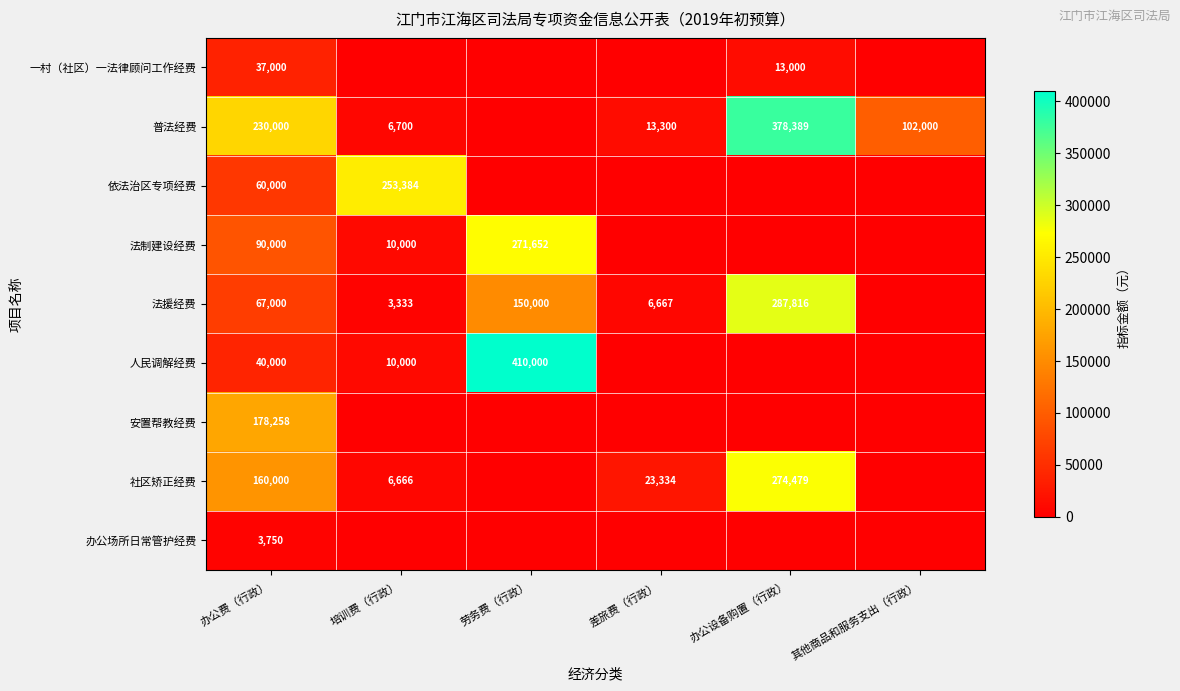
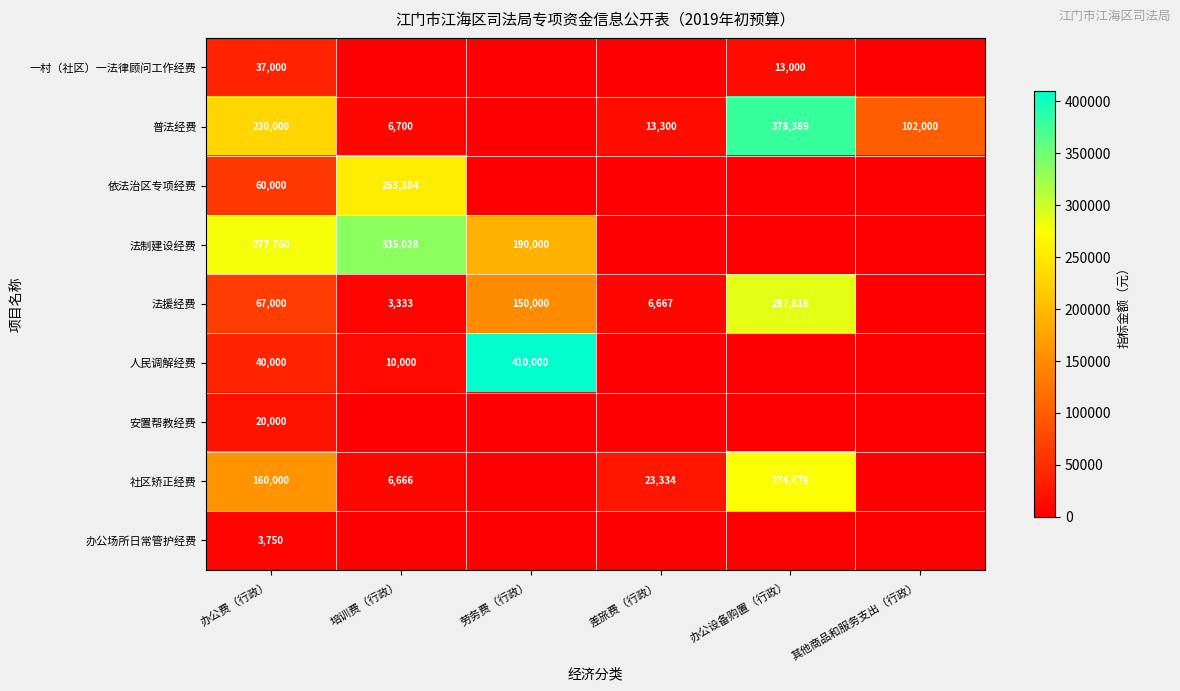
  {
    "一村（社区）一法律顾问工作经费": {
      "办公费（行政）": "37,000",
      "办公设备购置（行政）": "13,000"
    },
    "普法经费": {
      "办公费（行政）": "230,000",
      "培训费（行政）": "6,700",
      "差旅费（行政）": "13,300",
      "办公设备购置（行政）": "378,389",
      "其他商品和服务支出（行政）": "102,000"
    },
    "依法治区专项经费": {
      "办公费（行政）": "60,000",
      "培训费（行政）": "253,384"
    },
    "法制建设经费": {
-     "办公费（行政）": "90,000",
-     "培训费（行政）": "10,000",
-     "劳务费（行政）": "271,652"
+     "办公费（行政）": "277,760",
+     "培训费（行政）": "335,028",
+     "劳务费（行政）": "190,000"
    },
    "法援经费": {
      "办公费（行政）": "67,000",
      "培训费（行政）": "3,333",
      "劳务费（行政）": "150,000",
      "差旅费（行政）": "6,667",
      "办公设备购置（行政）": "287,816"
    },
    "人民调解经费": {
      "办公费（行政）": "40,000",
      "培训费（行政）": "10,000",
      "劳务费（行政）": "410,000"
    },
    "安置帮教经费": {
-     "办公费（行政）": "178,258"
+     "办公费（行政）": "20,000"
    },
    "社区矫正经费": {
      "办公费（行政）": "160,000",
      "培训费（行政）": "6,666",
      "差旅费（行政）": "23,334",
      "办公设备购置（行政）": "274,479"
    },
    "办公场所日常管护经费": {
      "办公费（行政）": "3,750"
    }
  }
